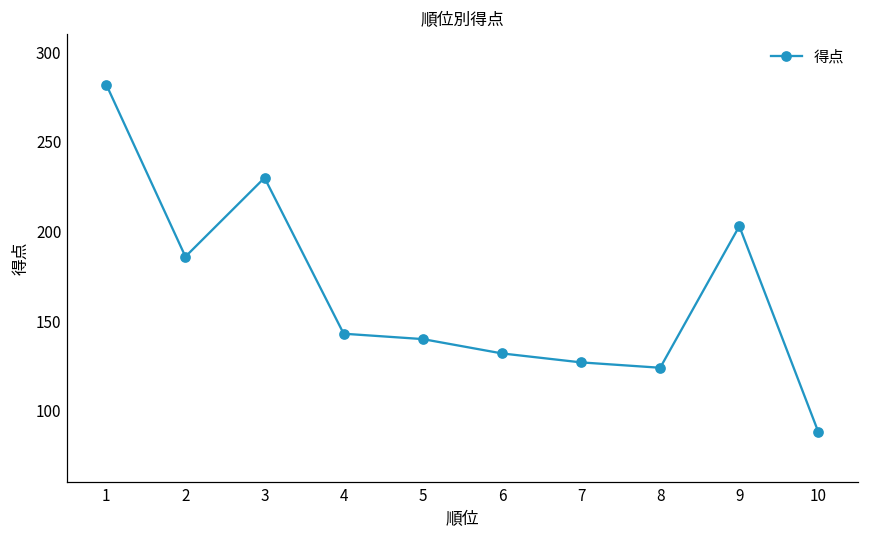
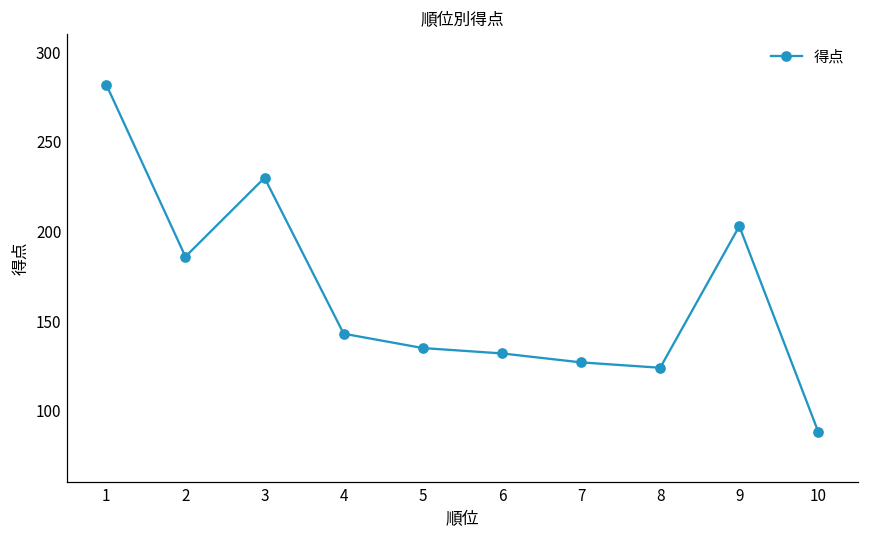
  {
    "1": 282,
    "2": 186,
    "3": 230,
    "4": 143,
-   "5": 140,
+   "5": 135,
    "6": 132,
    "7": 127,
    "8": 124,
    "9": 203,
    "10": 88
  }
